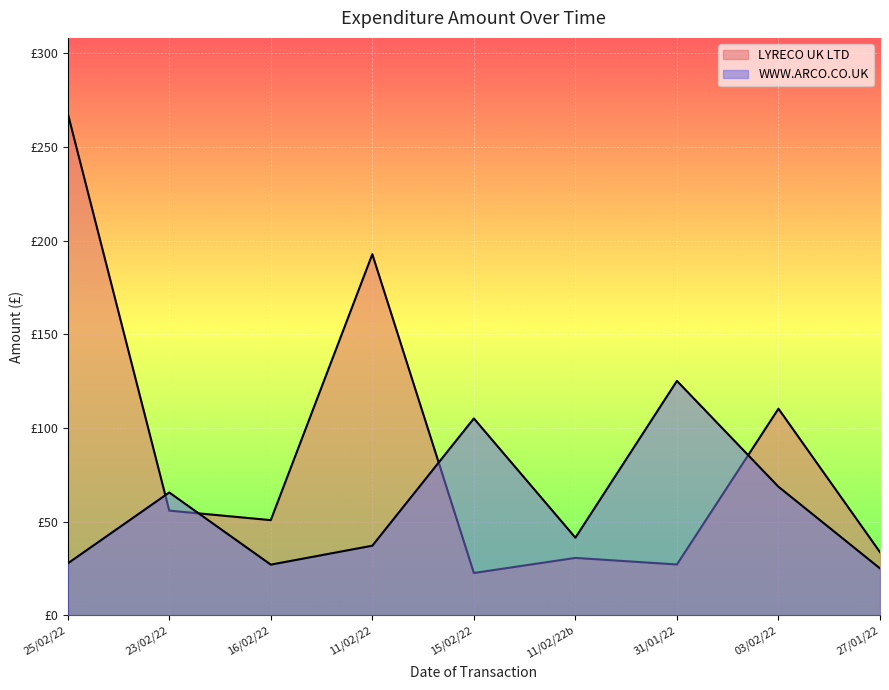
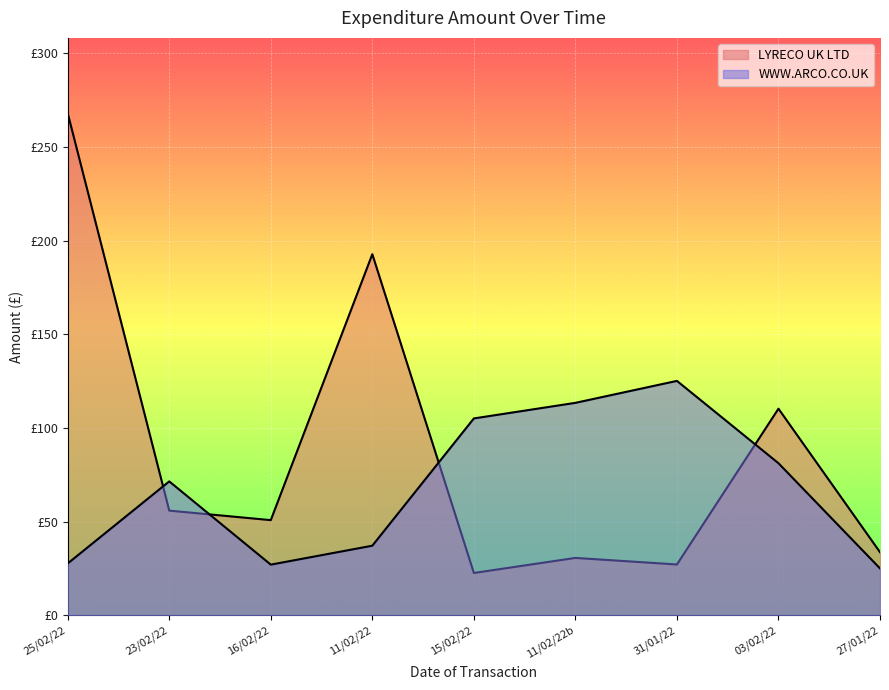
  {
    "LYRECO UK LTD": {
      "25/02/22": "£268",
      "23/02/22": "£56",
      "16/02/22": "£51",
      "11/02/22": "£193",
      "15/02/22": "£23",
      "11/02/22b": "£31",
      "31/01/22": "£27",
      "03/02/22": "£110",
      "27/01/22": "£34"
    },
    "WWW.ARCO.CO.UK": {
      "25/02/22": "£28",
-     "23/02/22": "£66",
+     "23/02/22": "£71",
      "16/02/22": "£27",
      "11/02/22": "£37",
      "15/02/22": "£105",
-     "11/02/22b": "£41",
+     "11/02/22b": "£113",
      "31/01/22": "£125",
-     "03/02/22": "£69",
+     "03/02/22": "£81",
      "27/01/22": "£25"
    }
  }
